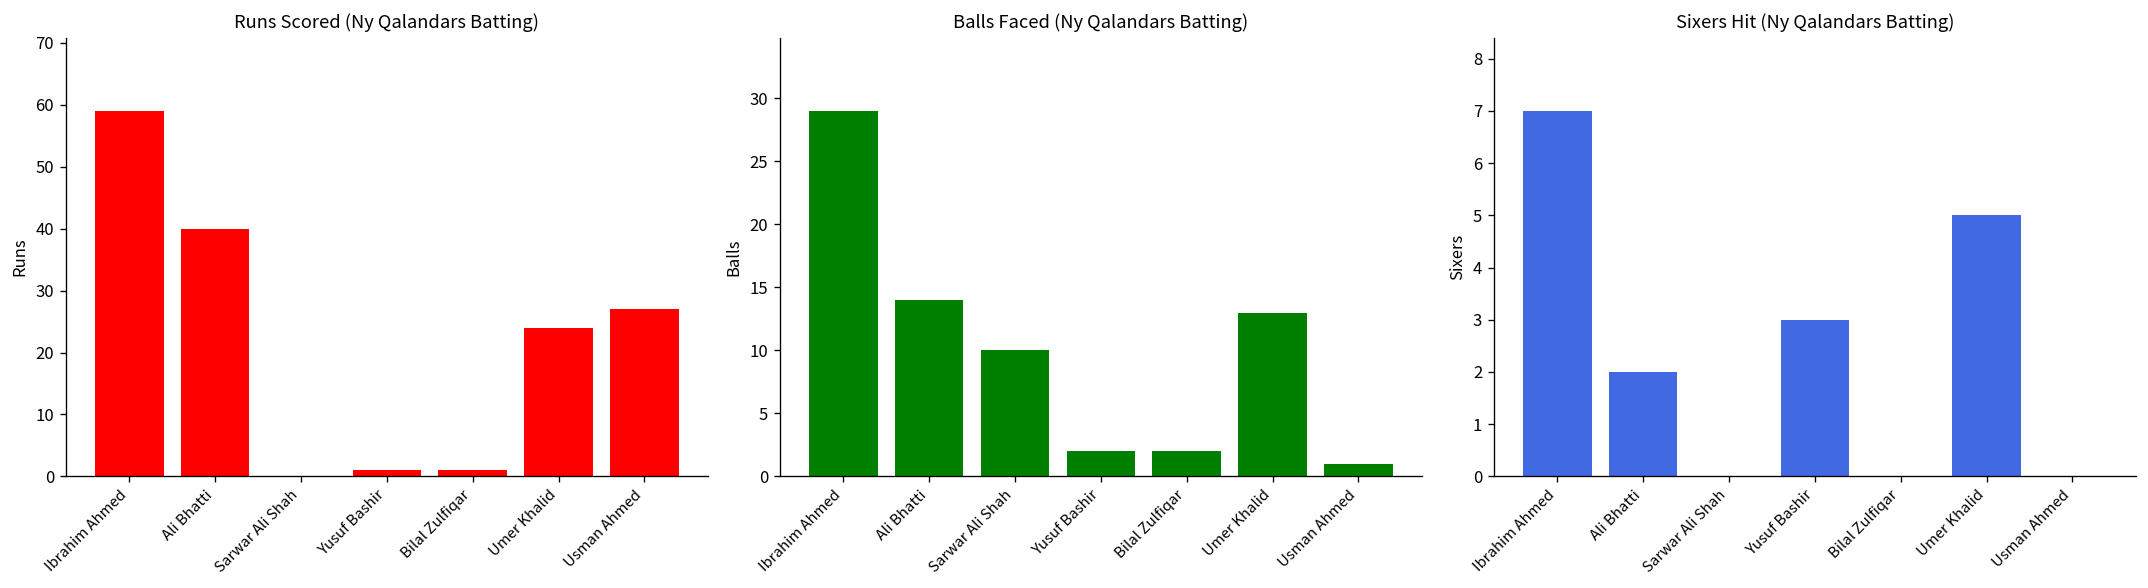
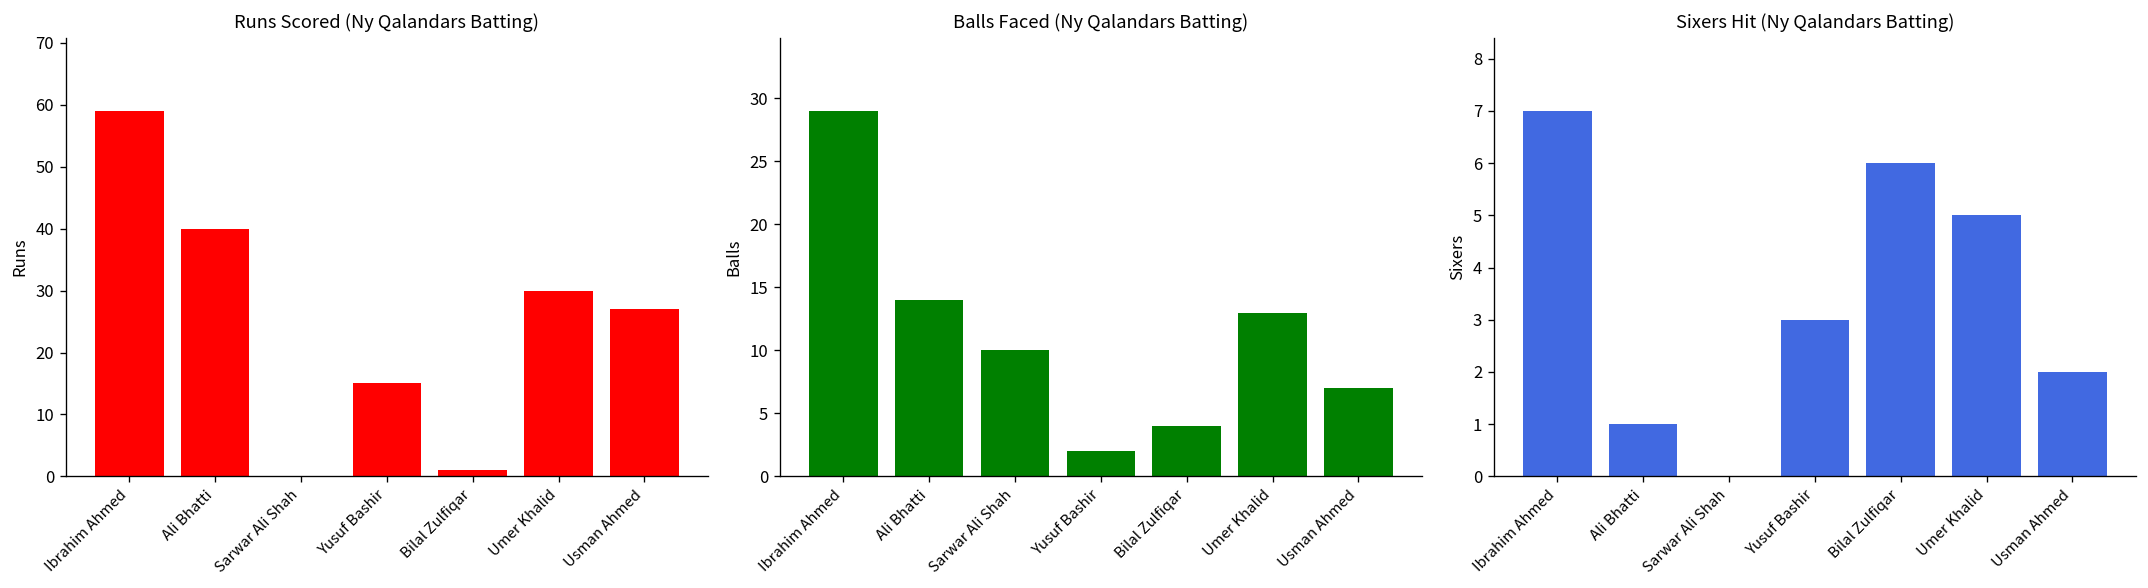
  {
    "Runs Scored (Ny Qalandars Batting)": {
      "Ibrahim Ahmed": 59,
      "Ali Bhatti": 40,
      "Sarwar Ali Shah": 0,
-     "Yusuf Bashir": 1,
+     "Yusuf Bashir": 15,
      "Bilal Zulfiqar": 1,
-     "Umer Khalid": 24,
+     "Umer Khalid": 30,
      "Usman Ahmed": 27
    },
    "Balls Faced (Ny Qalandars Batting)": {
      "Ibrahim Ahmed": 29,
      "Ali Bhatti": 14,
      "Sarwar Ali Shah": 10,
      "Yusuf Bashir": 2,
-     "Bilal Zulfiqar": 2,
+     "Bilal Zulfiqar": 4,
      "Umer Khalid": 13,
-     "Usman Ahmed": 1
+     "Usman Ahmed": 7
    },
    "Sixers Hit (Ny Qalandars Batting)": {
      "Ibrahim Ahmed": 7,
-     "Ali Bhatti": 2,
+     "Ali Bhatti": 1,
      "Sarwar Ali Shah": 0,
      "Yusuf Bashir": 3,
-     "Bilal Zulfiqar": 0,
+     "Bilal Zulfiqar": 6,
      "Umer Khalid": 5,
-     "Usman Ahmed": 0
+     "Usman Ahmed": 2
    }
  }
